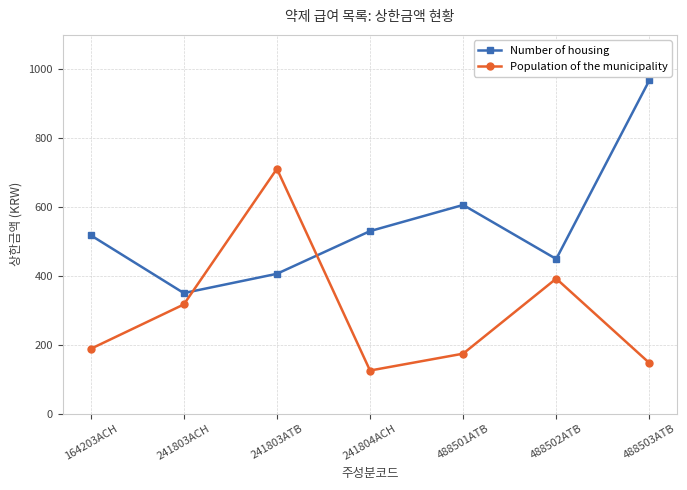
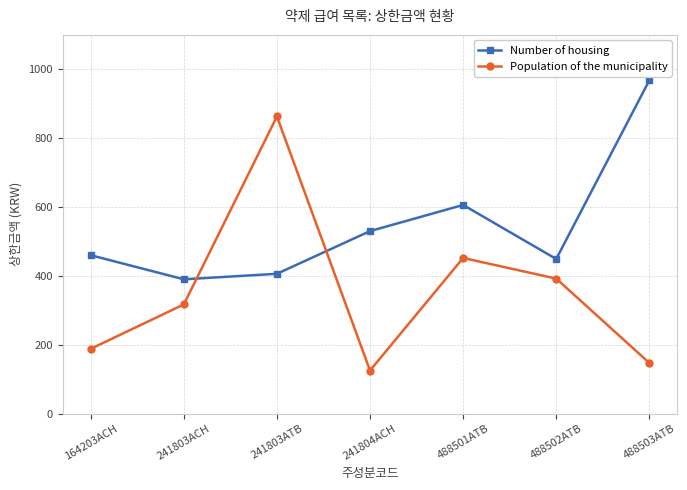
  {
    "Number of housing": {
-     "164203ACH": 520,
-     "241803ACH": 350,
+     "164203ACH": 460,
+     "241803ACH": 390,
      "241803ATB": 410,
      "241804ACH": 530,
      "488501ATB": 610,
      "488502ATB": 450,
      "488503ATB": 970
    },
    "Population of the municipality": {
      "164203ACH": 190,
      "241803ACH": 320,
-     "241803ATB": 710,
+     "241803ATB": 860,
      "241804ACH": 130,
-     "488501ATB": 170,
+     "488501ATB": 450,
      "488502ATB": 390,
      "488503ATB": 150
    }
  }
